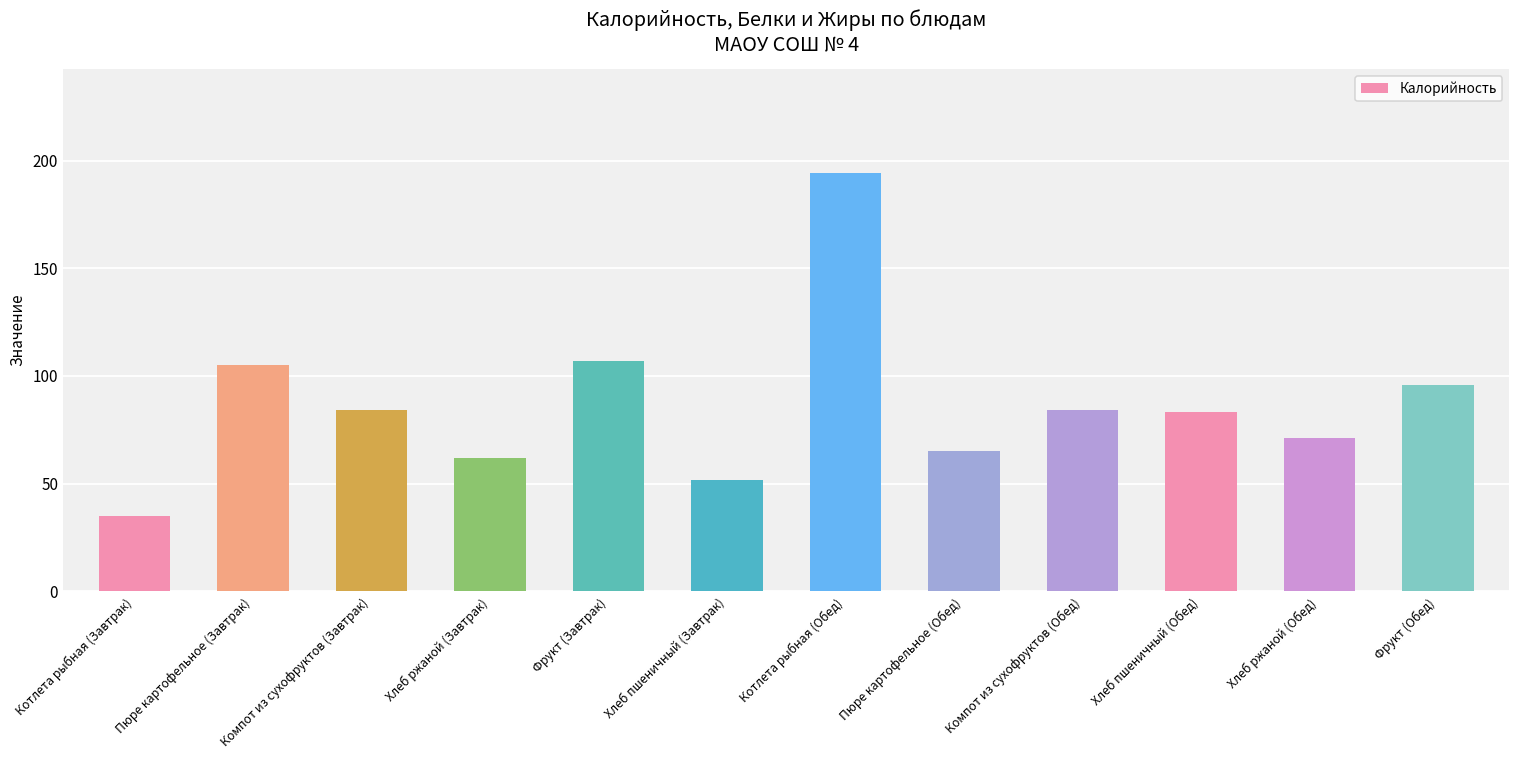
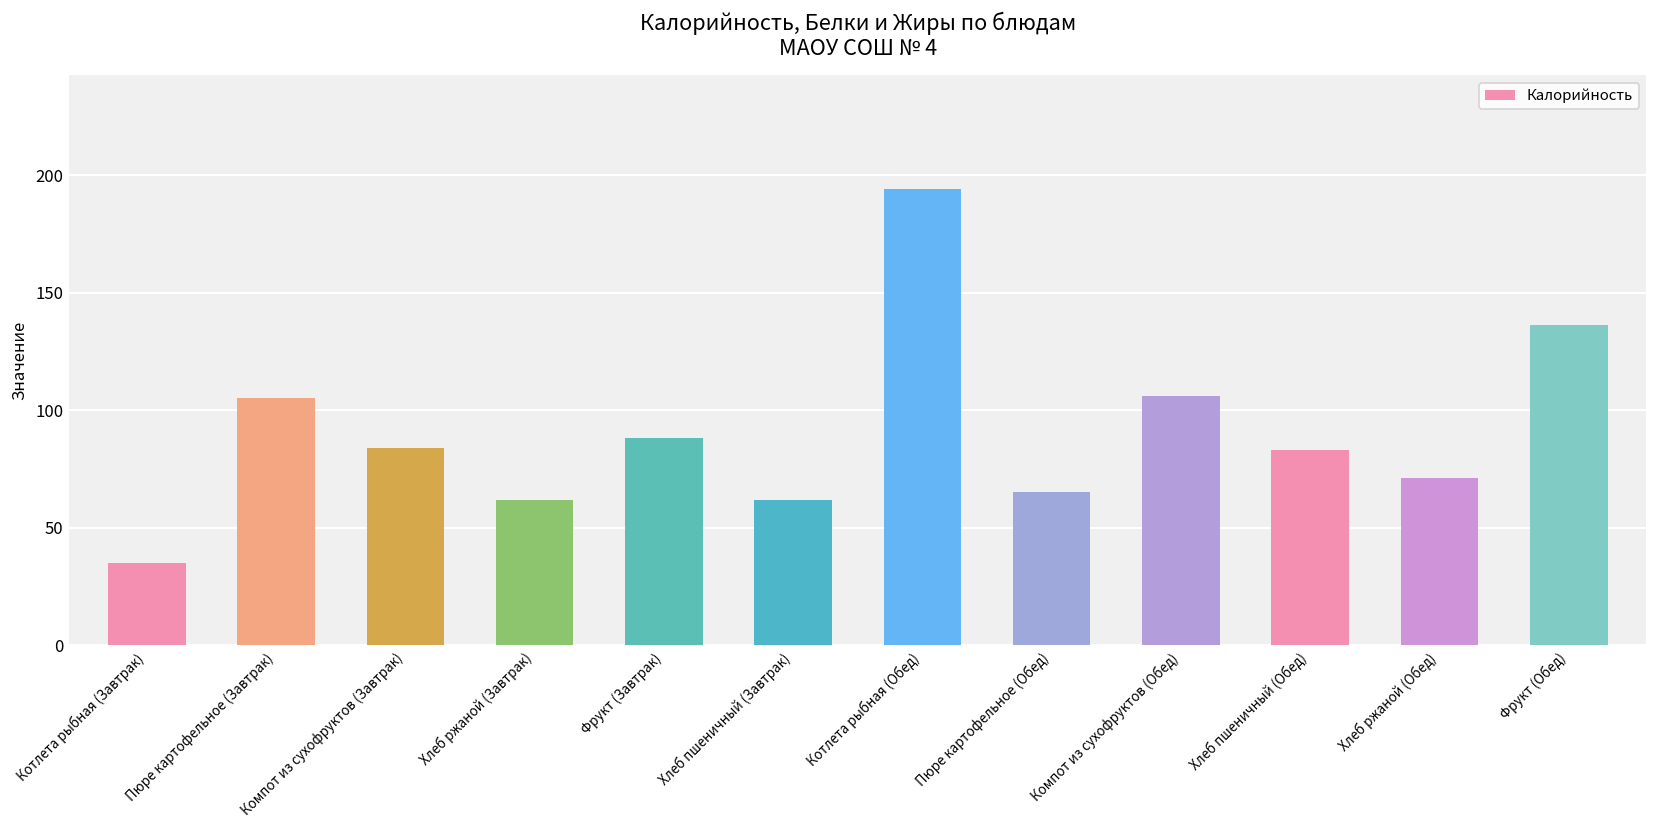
  {
    "Котлета рыбная (Завтрак)": 35,
    "Пюре картофельное (Завтрак)": 105,
    "Компот из сухофруктов (Завтрак)": 84,
    "Хлеб ржаной (Завтрак)": 62,
-   "Фрукт (Завтрак)": 107,
-   "Хлеб пшеничный (Завтрак)": 52,
+   "Фрукт (Завтрак)": 88,
+   "Хлеб пшеничный (Завтрак)": 62,
    "Котлета рыбная (Обед)": 194,
    "Пюре картофельное (Обед)": 65,
-   "Компот из сухофруктов (Обед)": 84,
+   "Компот из сухофруктов (Обед)": 106,
    "Хлеб пшеничный (Обед)": 83,
    "Хлеб ржаной (Обед)": 71,
-   "Фрукт (Обед)": 96
+   "Фрукт (Обед)": 136
  }
